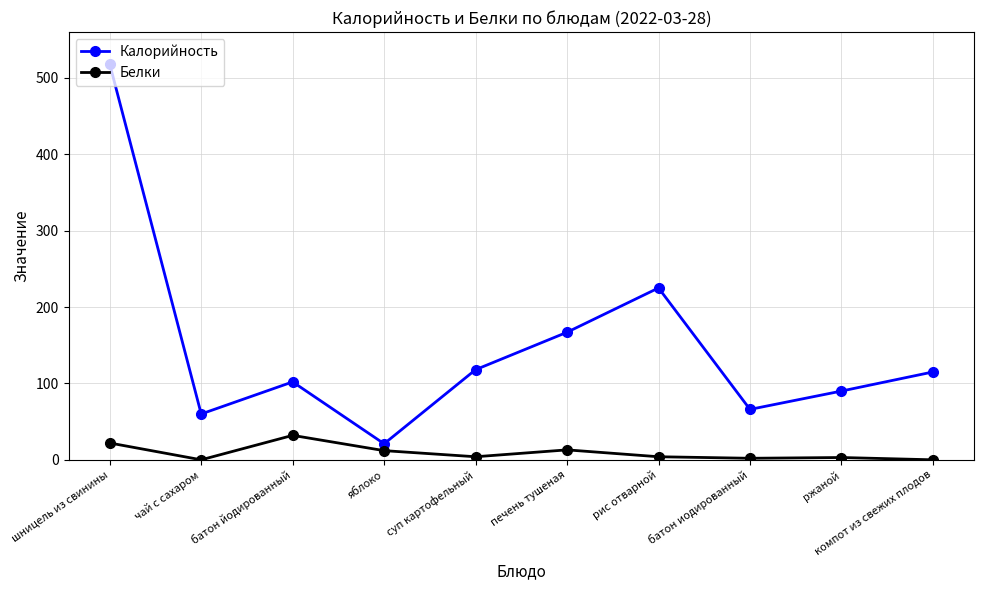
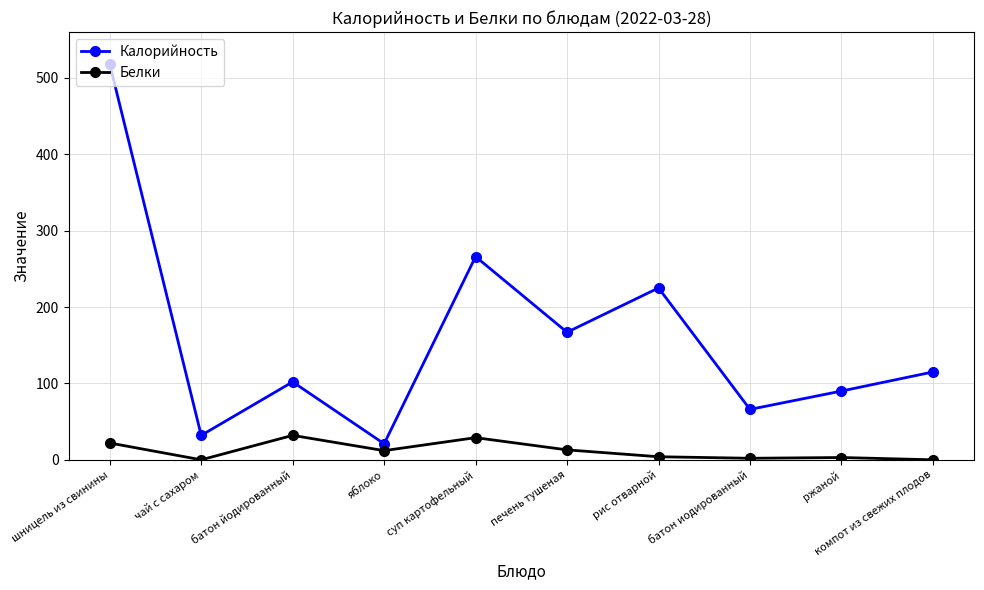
  {
    "Калорийность": {
-     "чай с сахаром": 60,
+     "чай с сахаром": 30,
      "батон йодированный": 100,
      "яблоко": 20,
-     "суп картофельный": 120,
+     "суп картофельный": 270,
      "печень тушеная": 170,
      "рис отварной": 230,
      "батон иодированный": 70,
      "ржаной": 90,
      "компот из свежих плодов": 120
    },
    "Белки": {
      "шницель из свинины": 20,
      "чай с сахаром": 0,
      "батон йодированный": 30,
      "яблоко": 10,
-     "суп картофельный": 0,
+     "суп картофельный": 30,
      "печень тушеная": 10,
      "рис отварной": 0,
      "батон иодированный": 0,
      "ржаной": 0,
      "компот из свежих плодов": 0
    }
  }
